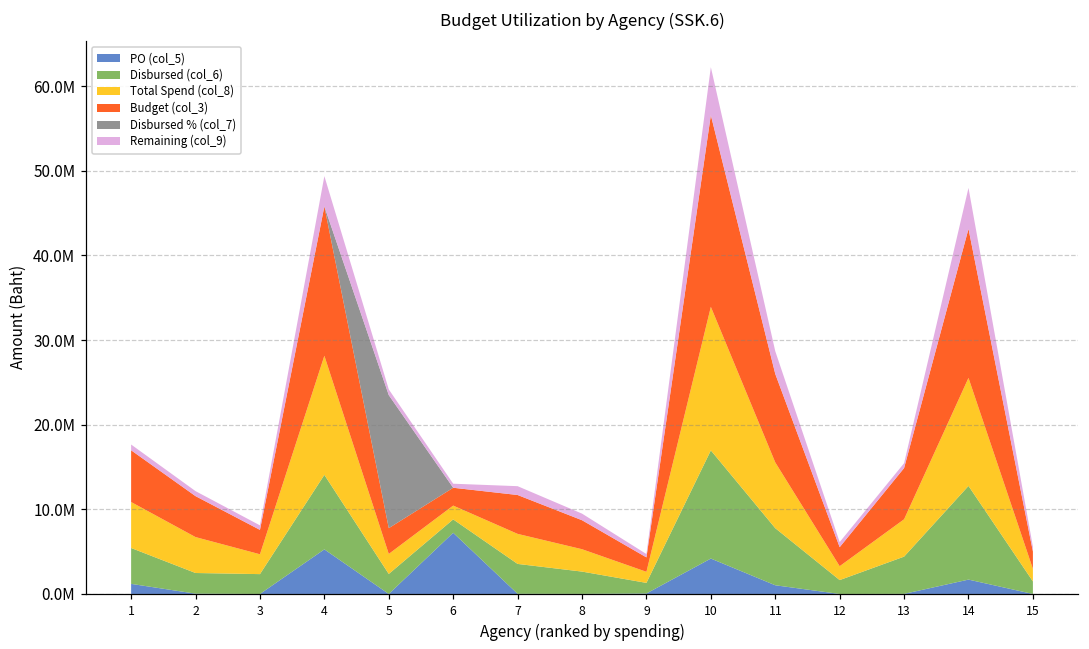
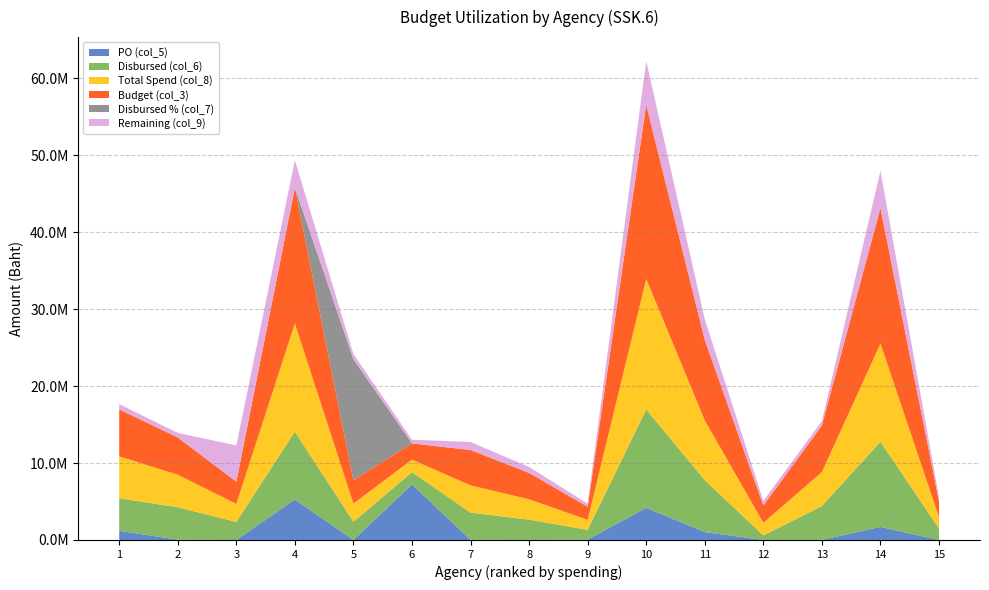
  {
    "PO (col_5)": {
      "1": 1000000,
      "3": 0,
      "4": 5000000,
      "5": 0,
      "6": 7000000,
      "10": 4000000,
      "11": 1000000,
      "12": 0,
      "14": 2000000,
      "15": 0
    },
    "Disbursed (col_6)": {
      "1": 4000000,
-     "2": 2000000,
+     "2": 4000000,
      "3": 2000000,
      "4": 9000000,
      "5": 2000000,
      "6": 2000000,
      "7": 4000000,
      "8": 3000000,
      "9": 1000000,
      "10": 13000000,
      "11": 7000000,
-     "12": 2000000,
+     "12": 1000000,
      "13": 4000000,
      "14": 11000000,
      "15": 1000000
    },
    "Total Spend (col_8)": {
      "1": 5000000,
      "2": 4000000,
      "3": 2000000,
      "4": 14000000,
      "5": 2000000,
      "6": 2000000,
      "7": 4000000,
      "8": 3000000,
      "9": 1000000,
      "10": 17000000,
      "11": 8000000,
      "12": 2000000,
      "13": 4000000,
      "14": 13000000,
      "15": 1000000
    },
    "Budget (col_3)": {
      "5": 3000000
    },
    "Disbursed % (col_7)": {
      "5": 16000000
    },
    "Remaining (col_9)": {
      "1": 1000000,
      "2": 1000000,
-     "3": 1000000,
+     "3": 5000000,
      "4": 4000000,
      "5": 1000000,
      "6": 0,
      "7": 1000000,
      "8": 1000000,
      "9": 0,
      "10": 6000000,
      "11": 3000000,
      "12": 1000000,
      "13": 1000000,
      "14": 5000000,
      "15": 1000000
    }
  }
